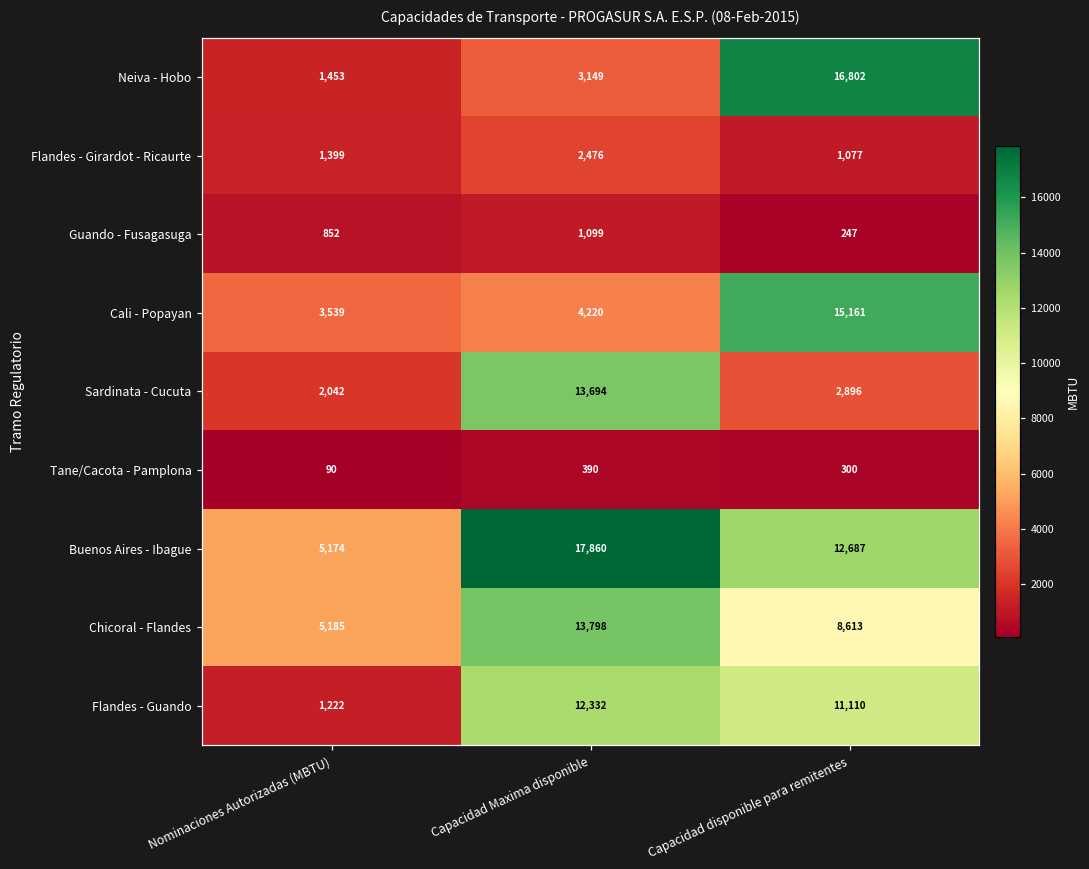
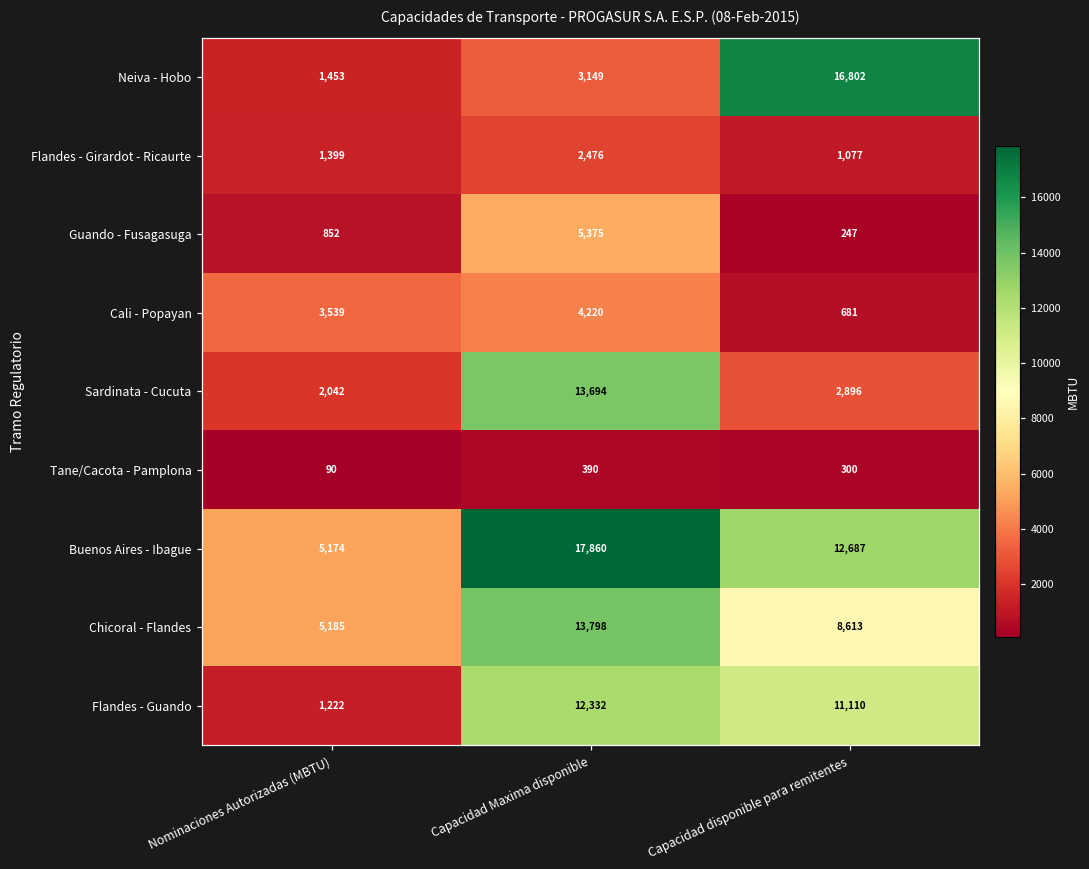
  {
    "Neiva - Hobo": {
      "Nominaciones Autorizadas (MBTU)": "1,453",
      "Capacidad Maxima disponible": "3,149",
      "Capacidad disponible para remitentes": "16,802"
    },
    "Flandes - Girardot - Ricaurte": {
      "Nominaciones Autorizadas (MBTU)": "1,399",
      "Capacidad Maxima disponible": "2,476",
      "Capacidad disponible para remitentes": "1,077"
    },
    "Guando - Fusagasuga": {
      "Nominaciones Autorizadas (MBTU)": "852",
-     "Capacidad Maxima disponible": "1,099",
+     "Capacidad Maxima disponible": "5,375",
      "Capacidad disponible para remitentes": "247"
    },
    "Cali - Popayan": {
      "Nominaciones Autorizadas (MBTU)": "3,539",
      "Capacidad Maxima disponible": "4,220",
-     "Capacidad disponible para remitentes": "15,161"
+     "Capacidad disponible para remitentes": "681"
    },
    "Sardinata - Cucuta": {
      "Nominaciones Autorizadas (MBTU)": "2,042",
      "Capacidad Maxima disponible": "13,694",
      "Capacidad disponible para remitentes": "2,896"
    },
    "Tane/Cacota - Pamplona": {
      "Nominaciones Autorizadas (MBTU)": "90",
      "Capacidad Maxima disponible": "390",
      "Capacidad disponible para remitentes": "300"
    },
    "Buenos Aires - Ibague": {
      "Nominaciones Autorizadas (MBTU)": "5,174",
      "Capacidad Maxima disponible": "17,860",
      "Capacidad disponible para remitentes": "12,687"
    },
    "Chicoral - Flandes": {
      "Nominaciones Autorizadas (MBTU)": "5,185",
      "Capacidad Maxima disponible": "13,798",
      "Capacidad disponible para remitentes": "8,613"
    },
    "Flandes - Guando": {
      "Nominaciones Autorizadas (MBTU)": "1,222",
      "Capacidad Maxima disponible": "12,332",
      "Capacidad disponible para remitentes": "11,110"
    }
  }
